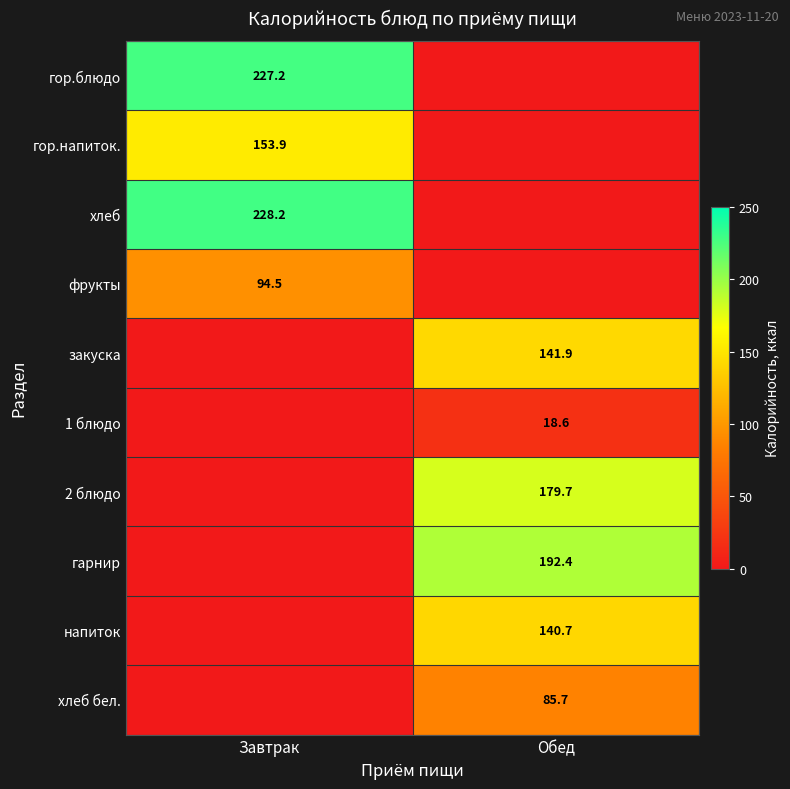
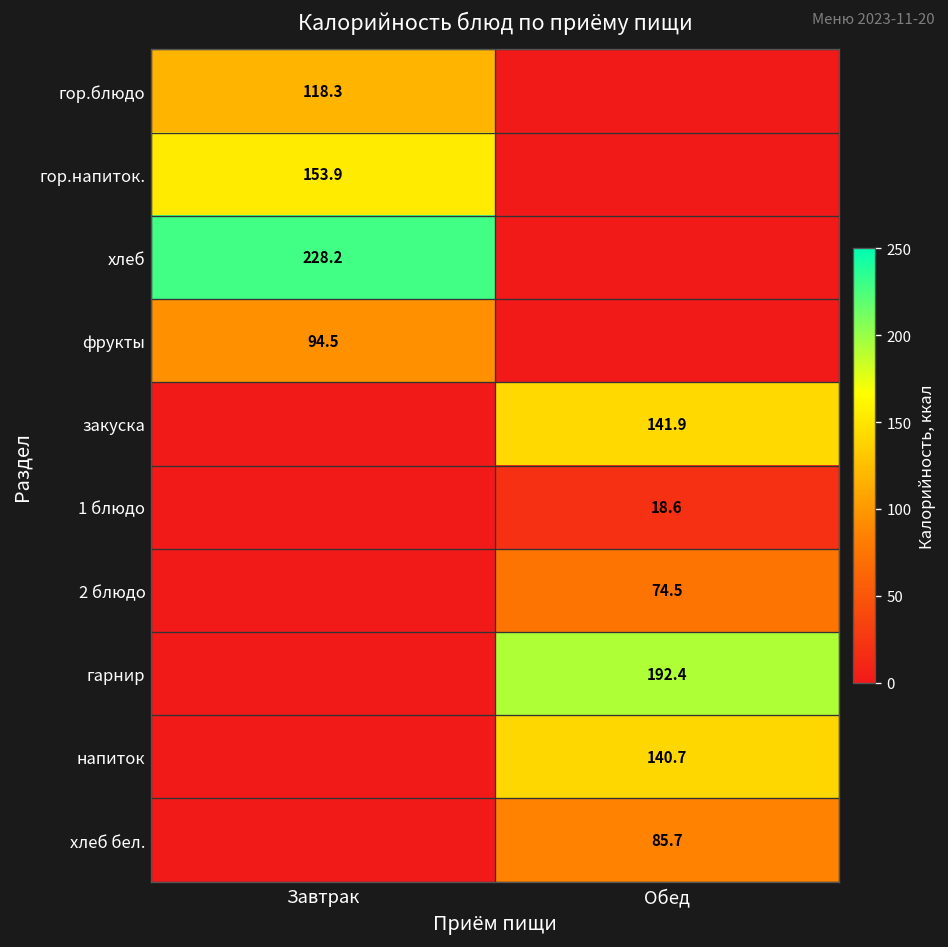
  {
    "гор.блюдо": {
-     "Завтрак": 227.2
+     "Завтрак": 118.3
    },
    "гор.напиток.": {
      "Завтрак": 153.9
    },
    "хлеб": {
      "Завтрак": 228.2
    },
    "фрукты": {
      "Завтрак": 94.5
    },
    "закуска": {
      "Обед": 141.9
    },
    "1 блюдо": {
      "Обед": 18.6
    },
    "2 блюдо": {
-     "Обед": 179.7
+     "Обед": 74.5
    },
    "гарнир": {
      "Обед": 192.4
    },
    "напиток": {
      "Обед": 140.7
    },
    "хлеб бел.": {
      "Обед": 85.7
    }
  }
